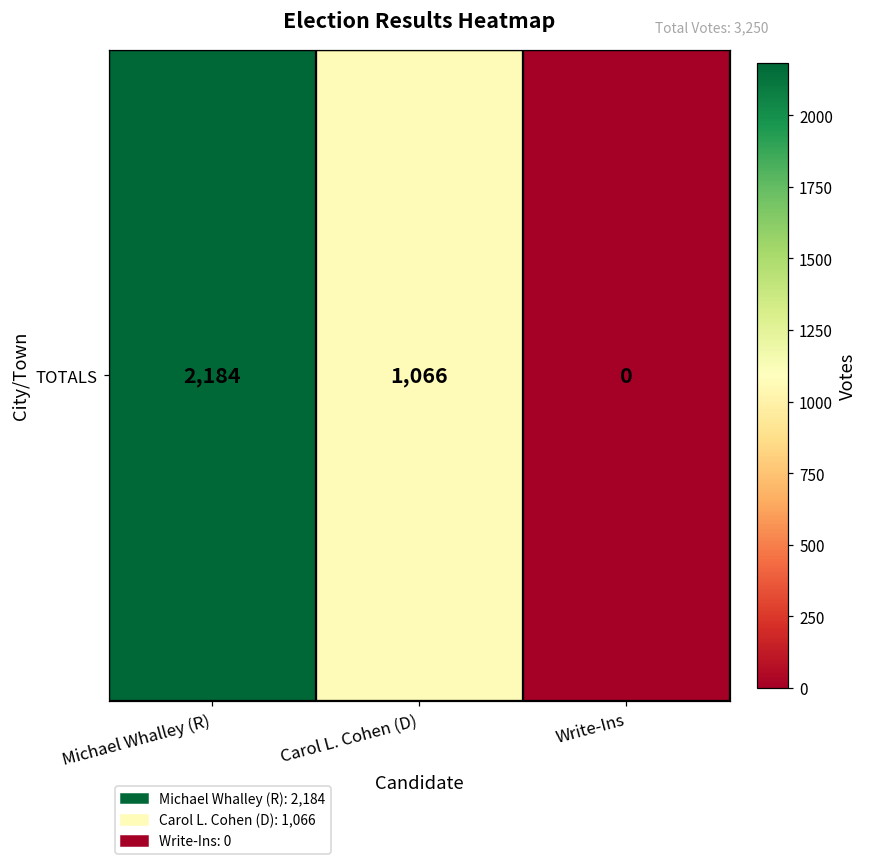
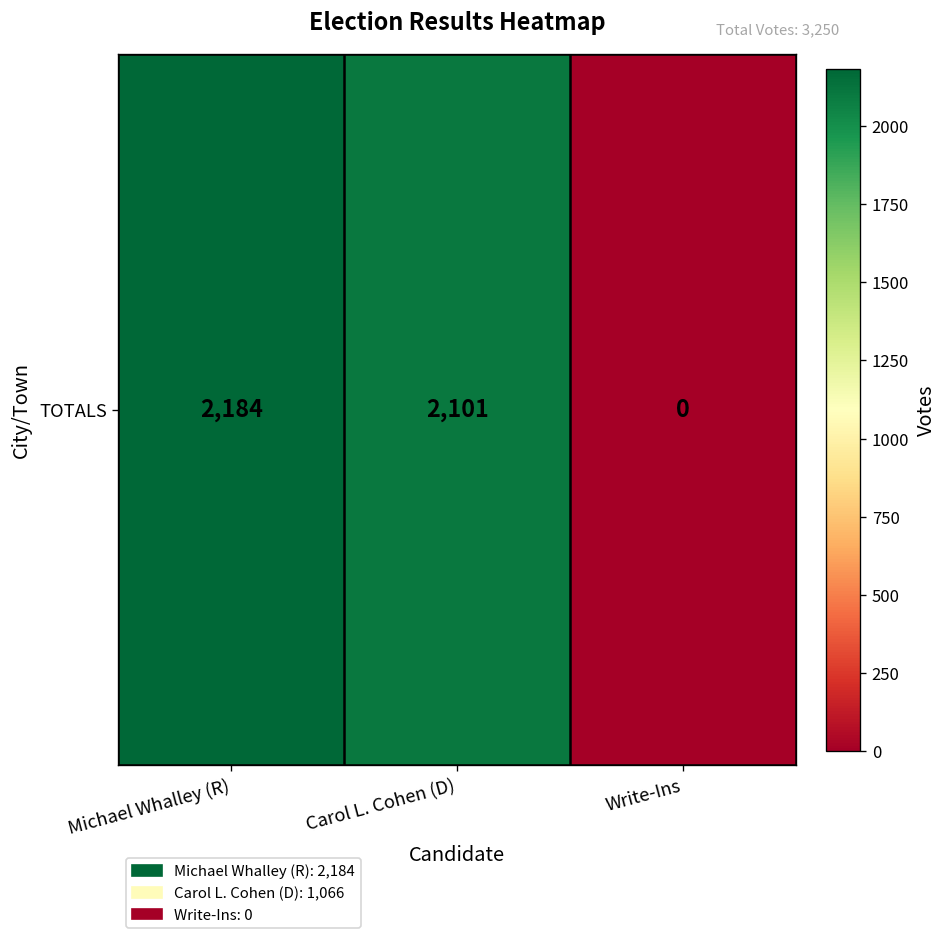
  {
    "TOTALS": {
      "Michael Whalley (R)": "2,184",
-     "Carol L. Cohen (D)": "1,066",
+     "Carol L. Cohen (D)": "2,101",
      "Write-Ins": "0"
    }
  }
